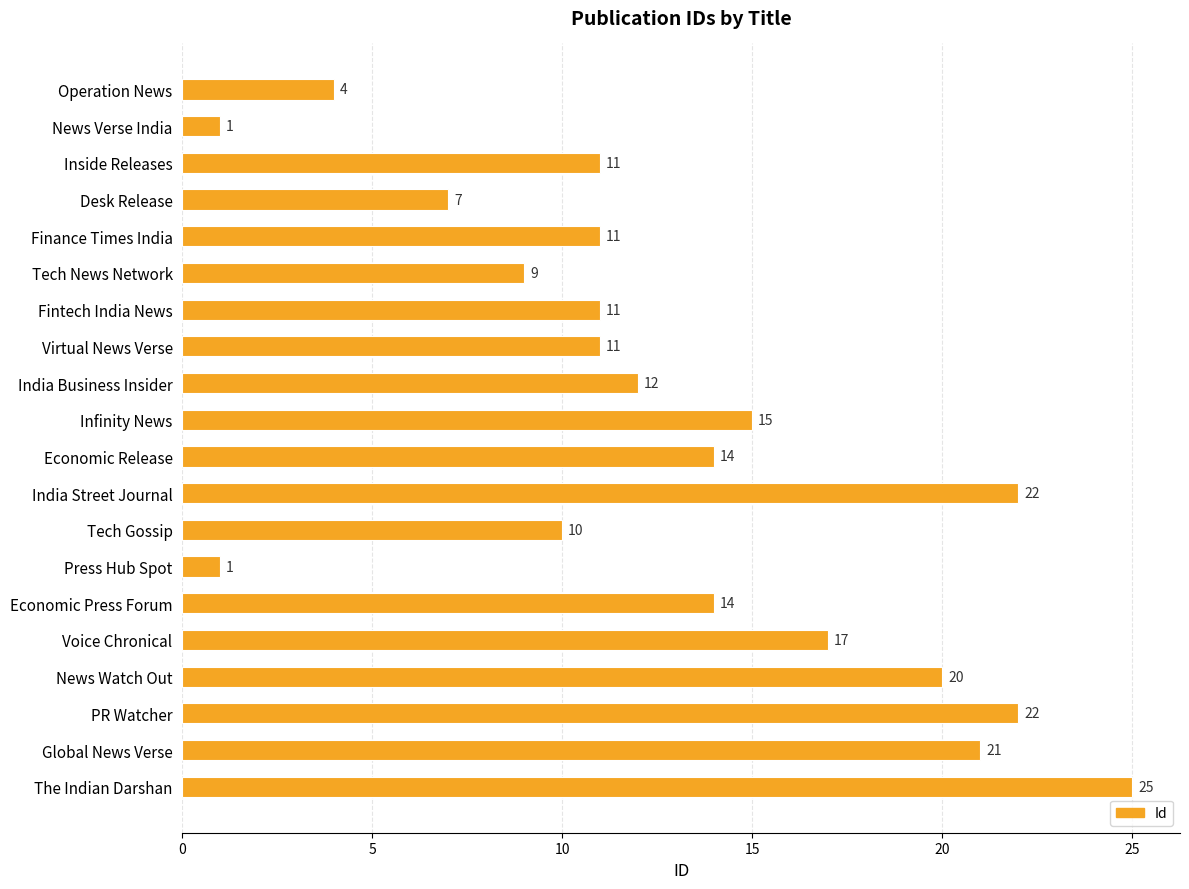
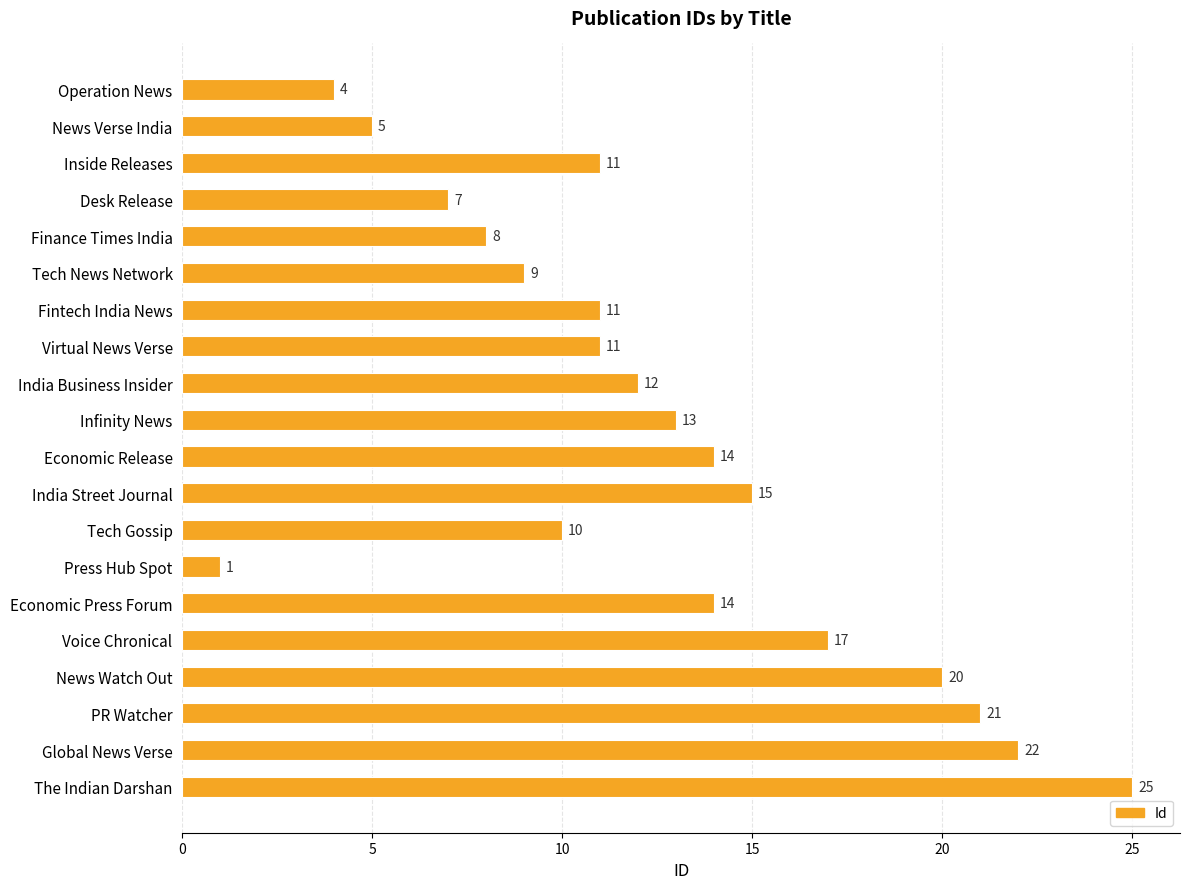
  {
    "Operation News": 4,
-   "News Verse India": 1,
+   "News Verse India": 5,
    "Inside Releases": 11,
    "Desk Release": 7,
-   "Finance Times India": 11,
+   "Finance Times India": 8,
    "Tech News Network": 9,
    "Fintech India News": 11,
    "Virtual News Verse": 11,
    "India Business Insider": 12,
-   "Infinity News": 15,
+   "Infinity News": 13,
    "Economic Release": 14,
-   "India Street Journal": 22,
+   "India Street Journal": 15,
    "Tech Gossip": 10,
    "Press Hub Spot": 1,
    "Economic Press Forum": 14,
    "Voice Chronical": 17,
    "News Watch Out": 20,
-   "PR Watcher": 22,
-   "Global News Verse": 21,
+   "PR Watcher": 21,
+   "Global News Verse": 22,
    "The Indian Darshan": 25
  }
